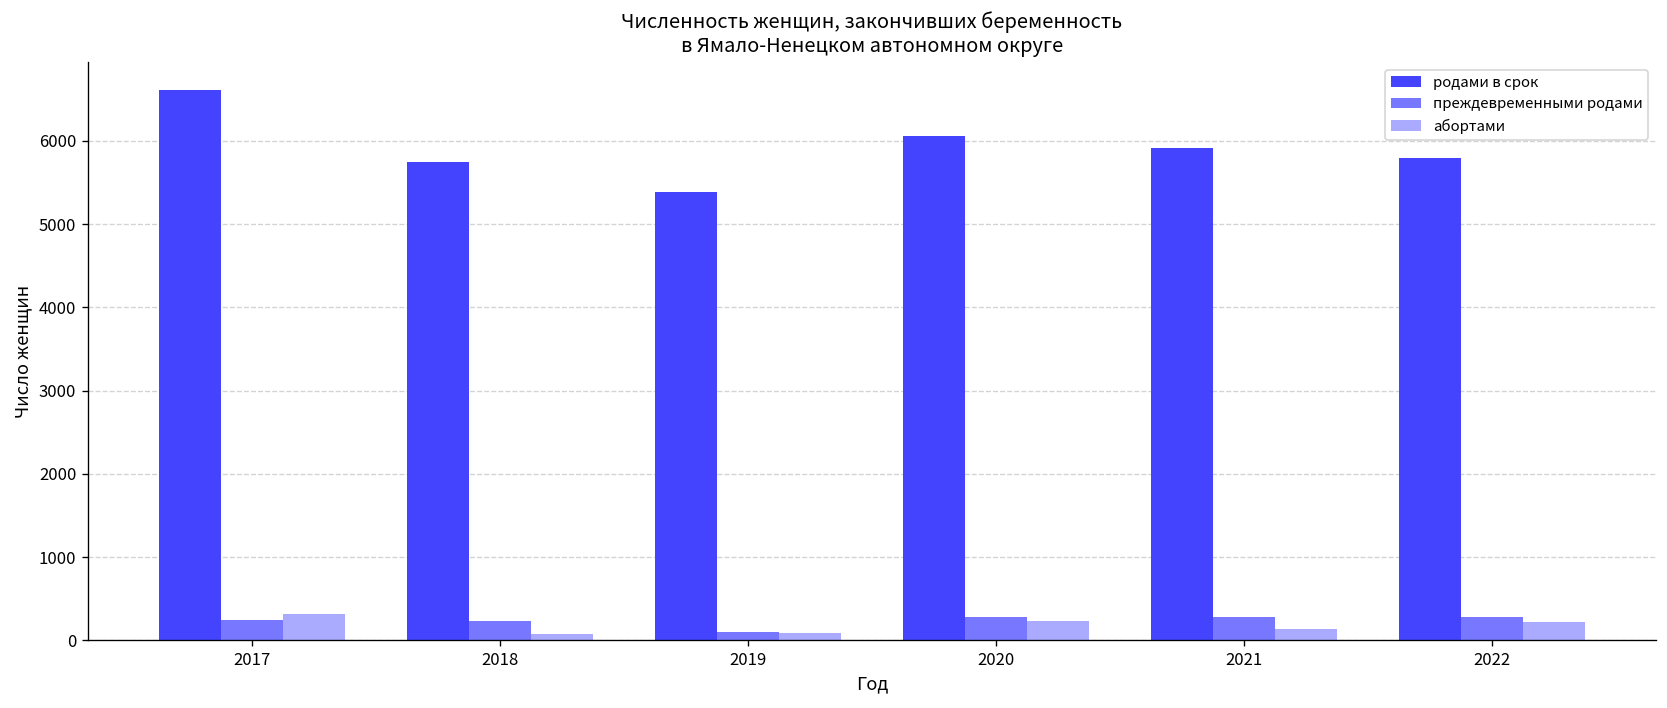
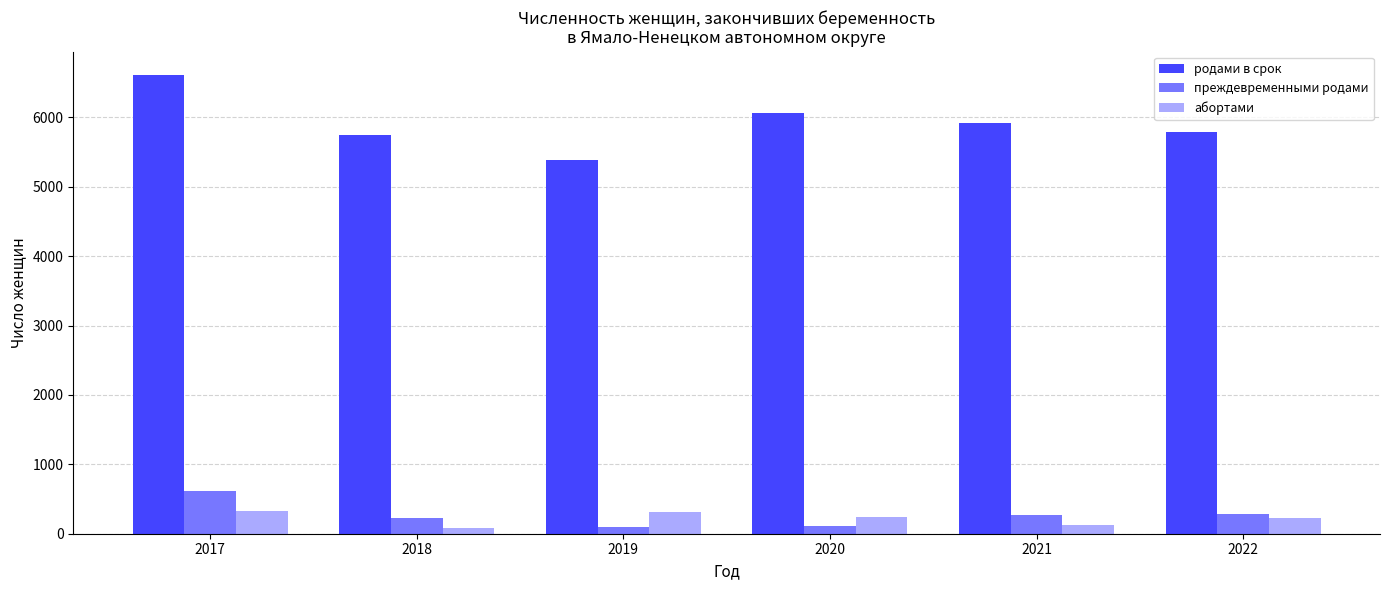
  {
    "родами в срок": {
      "2017": 6600,
      "2018": 5700,
      "2019": 5400,
      "2020": 6100,
      "2021": 5900,
      "2022": 5800
    },
    "преждевременными родами": {
-     "2017": 200,
+     "2017": 600,
      "2018": 200,
      "2019": 100,
-     "2020": 300,
+     "2020": 100,
      "2021": 300,
      "2022": 300
    },
    "абортами": {
      "2017": 300,
      "2018": 100,
-     "2019": 100,
+     "2019": 300,
      "2020": 200,
      "2021": 100,
      "2022": 200
    }
  }
